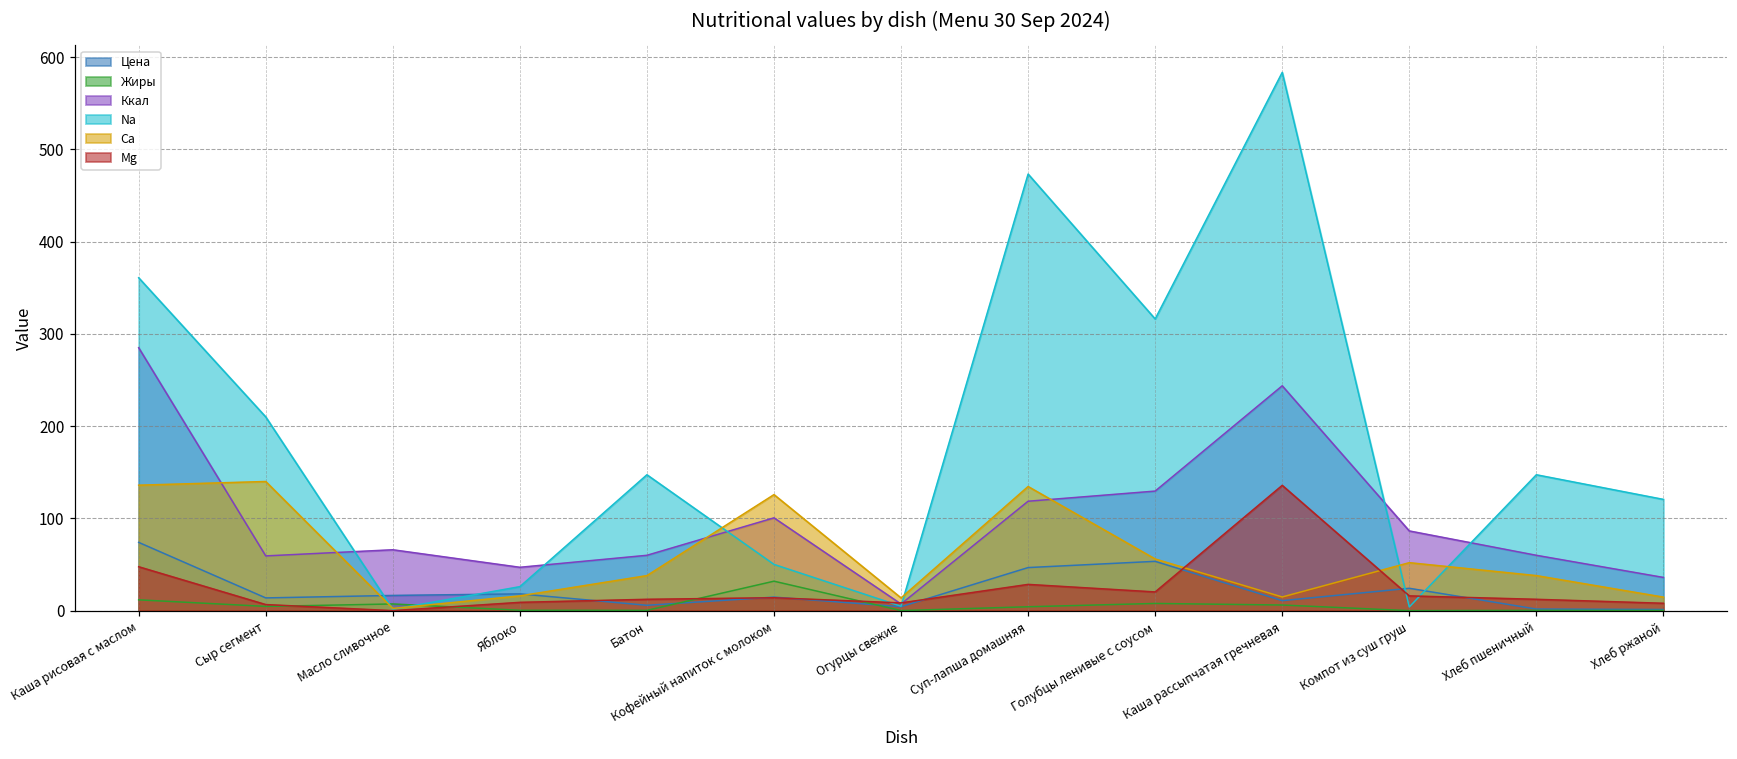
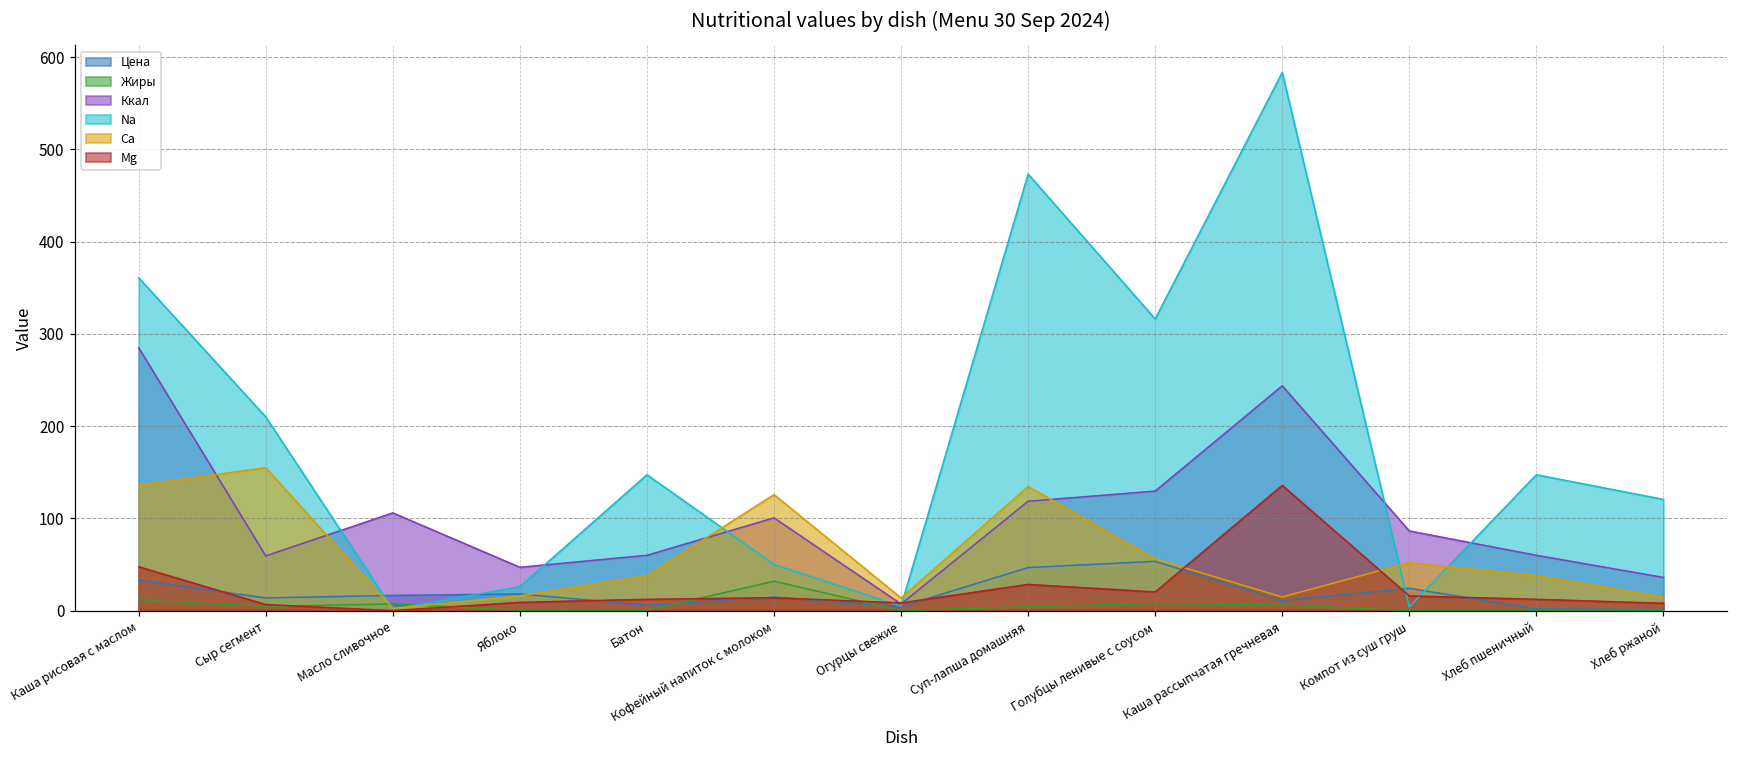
  {
    "Цена": {
-     "Каша рисовая с маслом": 70,
+     "Каша рисовая с маслом": 30,
      "Сыр сегмент": 10,
      "Масло сливочное": 20,
      "Батон": 10,
      "Суп-лапша домашняя": 50,
      "Каша рассыпчатая гречневая": 10,
      "Компот из суш груш": 20
    },
    "Жиры": {
      "Каша рисовая с маслом": 10,
      "Масло сливочное": 10,
      "Яблоко": 0,
      "Батон": 0,
      "Кофейный напиток с молоком": 30,
      "Огурцы свежие": 0,
      "Суп-лапша домашняя": 0,
      "Голубцы ленивые с соусом": 10,
      "Каша рассыпчатая гречневая": 10,
      "Компот из суш груш": 0
    },
    "Ккал": {
      "Каша рисовая с маслом": 290,
      "Сыр сегмент": 60,
-     "Масло сливочное": 70,
+     "Масло сливочное": 110,
      "Яблоко": 50,
      "Батон": 60,
      "Кофейный напиток с молоком": 100,
      "Суп-лапша домашняя": 120,
      "Голубцы ленивые с соусом": 130,
      "Каша рассыпчатая гречневая": 240,
      "Компот из суш груш": 90,
      "Хлеб пшеничный": 60,
      "Хлеб ржаной": 40
    },
    "Na": {
      "Каша рисовая с маслом": 360,
      "Сыр сегмент": 210,
      "Яблоко": 30,
      "Батон": 150,
      "Кофейный напиток с молоком": 50,
      "Суп-лапша домашняя": 470,
      "Голубцы ленивые с соусом": 320,
      "Каша рассыпчатая гречневая": 580,
      "Компот из суш груш": 0,
      "Хлеб пшеничный": 150,
      "Хлеб ржаной": 120
    },
    "Ca": {
      "Каша рисовая с маслом": 140,
-     "Сыр сегмент": 140,
+     "Сыр сегмент": 160,
      "Батон": 40,
      "Кофейный напиток с молоком": 130,
      "Огурцы свежие": 10,
      "Суп-лапша домашняя": 130,
      "Каша рассыпчатая гречневая": 10,
      "Компот из суш груш": 50,
      "Хлеб пшеничный": 40,
      "Хлеб ржаной": 10
    },
    "Mg": {
      "Каша рисовая с маслом": 50,
      "Яблоко": 10,
      "Батон": 10,
      "Суп-лапша домашняя": 30,
      "Голубцы ленивые с соусом": 20,
      "Каша рассыпчатая гречневая": 140,
      "Компот из суш груш": 20,
      "Хлеб пшеничный": 10,
      "Хлеб ржаной": 10
    }
  }
